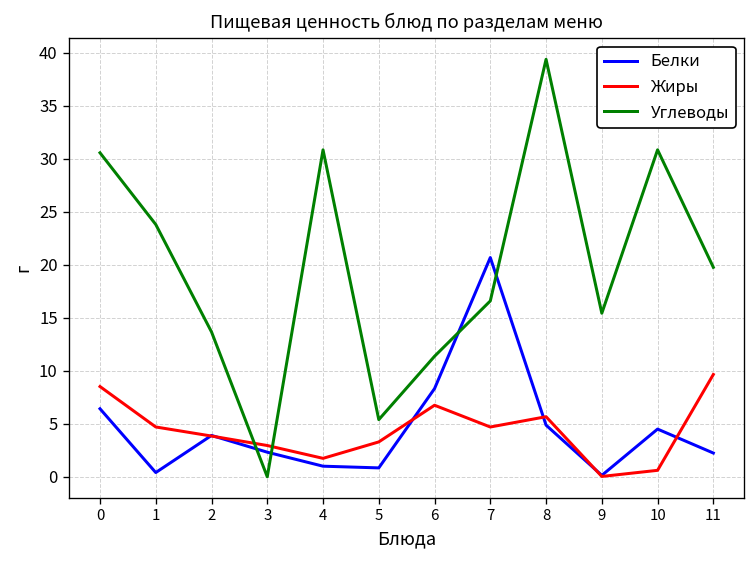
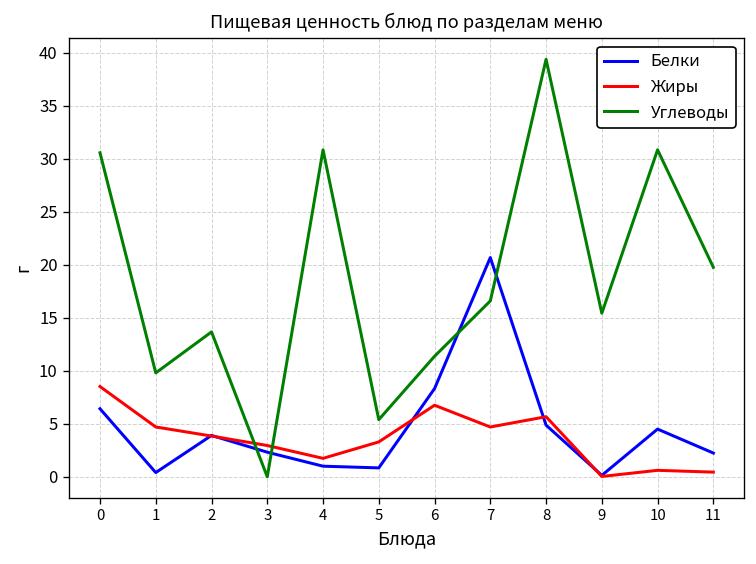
  {
    "Белки": {
      "0": 6,
      "1": 0,
      "3": 2,
      "4": 1,
      "5": 1,
      "6": 8,
      "7": 21,
      "8": 5,
      "10": 5,
      "11": 2
    },
    "Жиры": {
      "0": 9,
      "1": 5,
      "3": 3,
      "4": 2,
      "5": 3,
      "6": 7,
      "7": 5,
      "8": 6,
      "10": 1,
-     "11": 10
+     "11": 0
    },
    "Углеводы": {
      "0": 31,
-     "1": 24,
+     "1": 10,
      "2": 14,
      "3": 0,
      "4": 31,
      "5": 5,
      "6": 11,
      "7": 17,
      "8": 39,
      "9": 15,
      "10": 31,
      "11": 20
    }
  }
